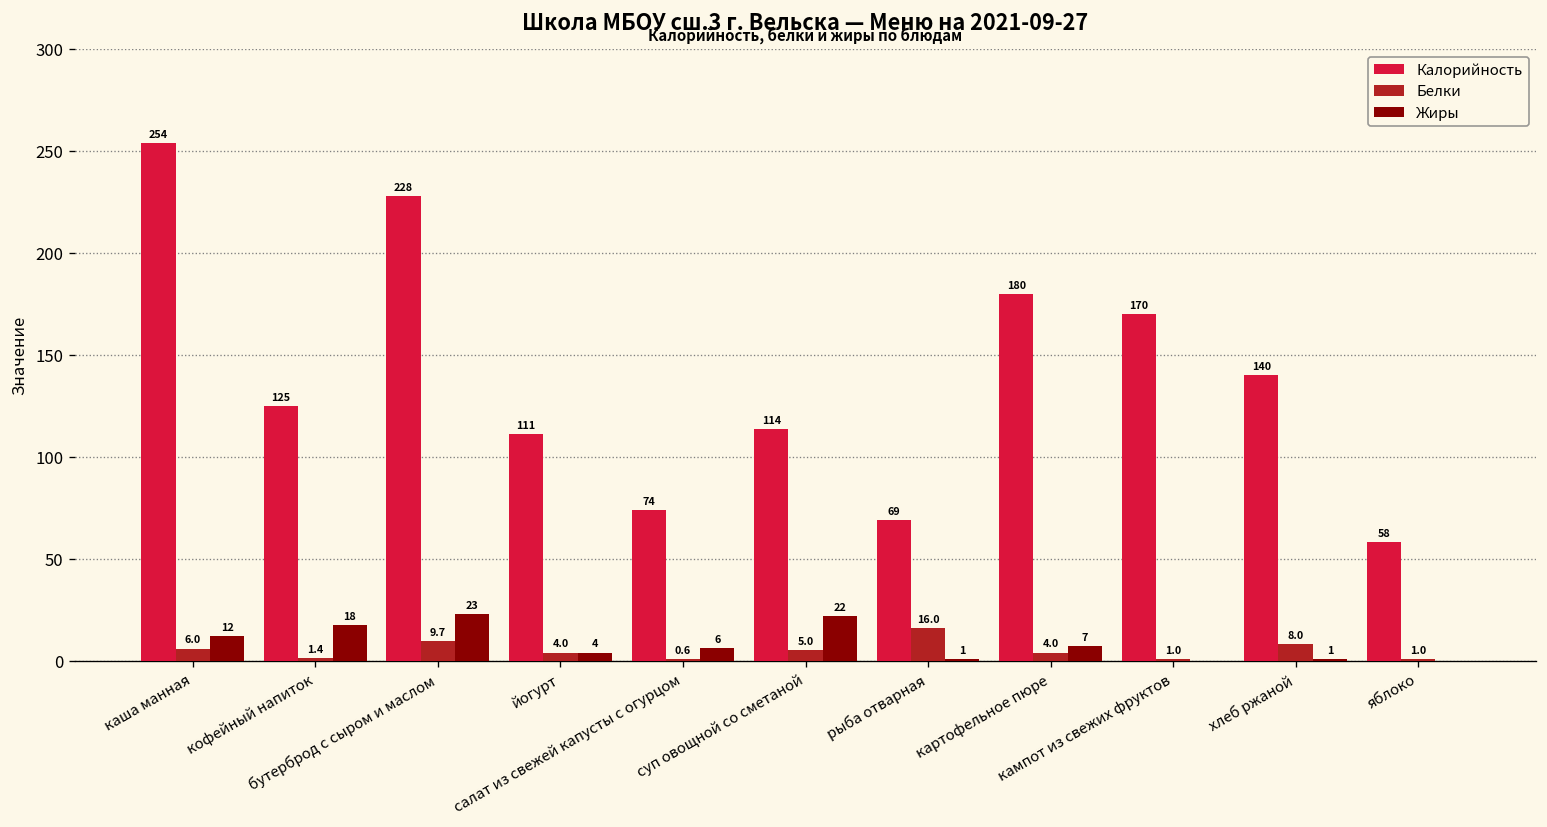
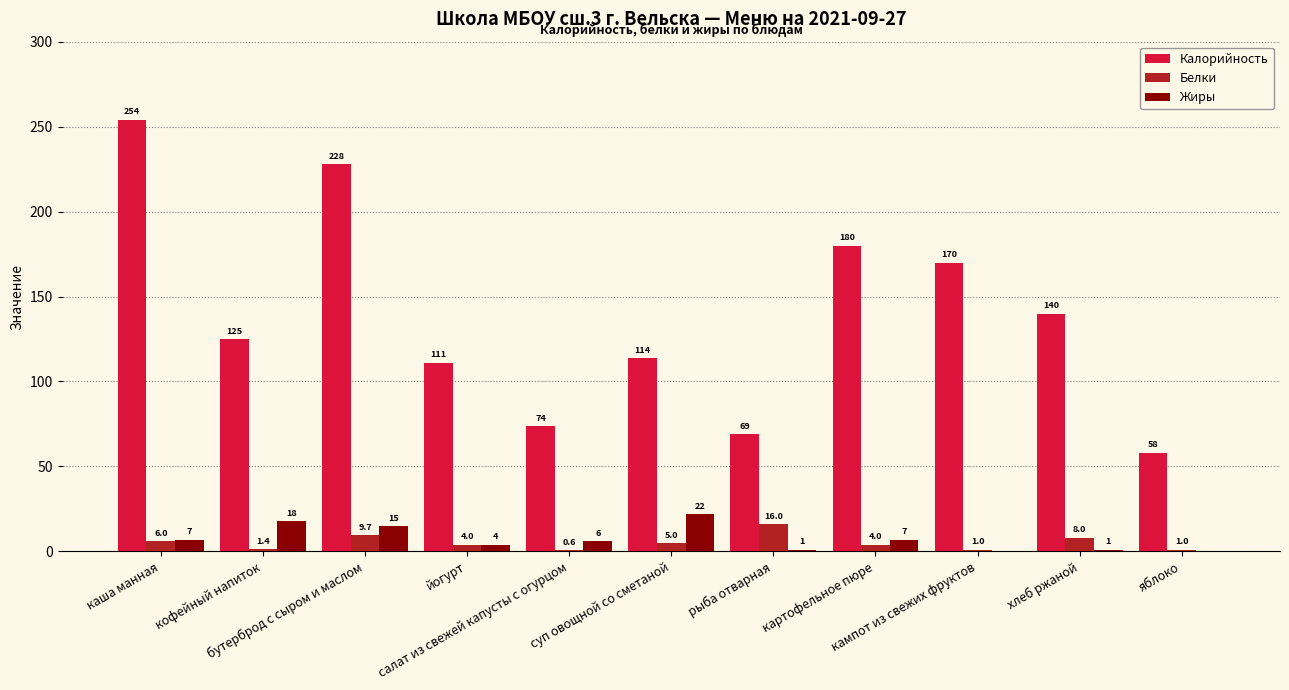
  {
    "Жиры": {
-     "каша манная": 12,
+     "каша манная": 7,
      "кофейный напиток": 18,
-     "бутерброд с сыром и маслом": 23,
+     "бутерброд с сыром и маслом": 15,
      "йогурт": 4,
      "салат из свежей капусты с огурцом": 6,
      "суп овощной со сметаной": 22,
      "рыба отварная": 1,
      "картофельное пюре": 7,
      "хлеб ржаной": 1
    }
  }
